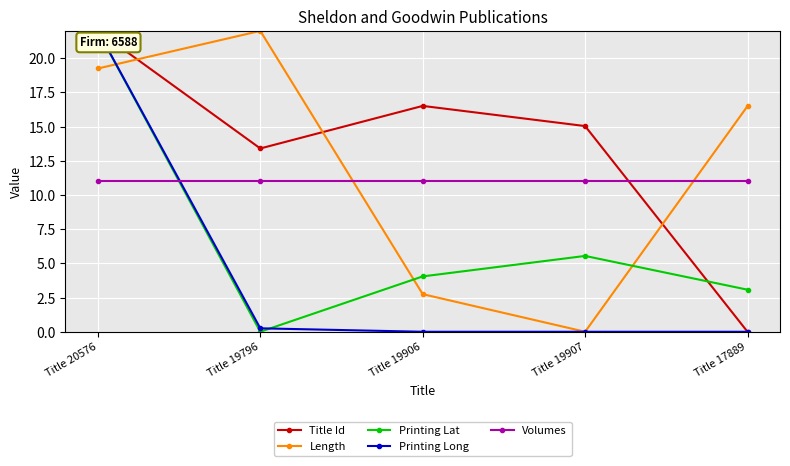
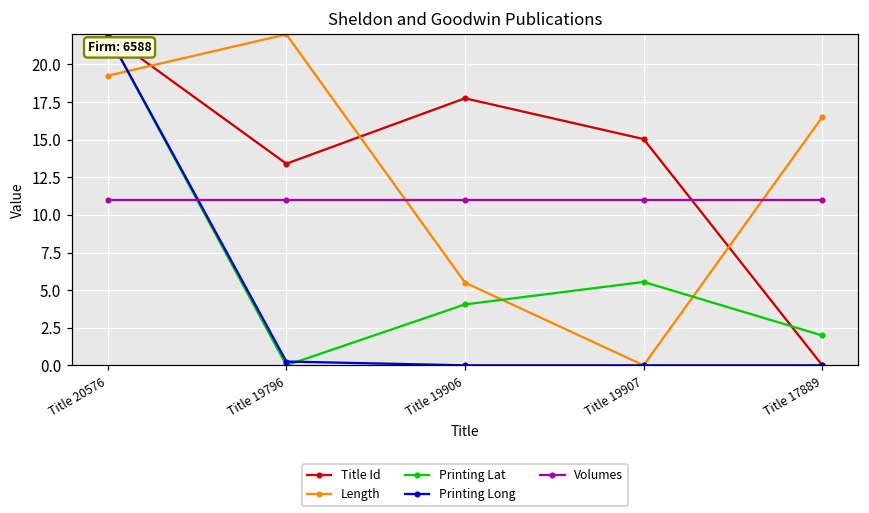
  {
    "Title Id": {
      "Title 19796": 13.4,
-     "Title 19906": 16.5,
+     "Title 19906": 17.8,
      "Title 19907": 15.0
    },
    "Length": {
      "Title 20576": 19.3,
      "Title 19796": 22.0,
-     "Title 19906": 2.8,
+     "Title 19906": 5.5,
      "Title 17889": 16.5
    },
    "Printing Lat": {
      "Title 19796": 0.0,
      "Title 19906": 4.0,
      "Title 19907": 5.5,
-     "Title 17889": 3.1
+     "Title 17889": 2.0
    },
    "Printing Long": {
      "Title 19796": 0.3,
      "Title 19906": 0.0
    },
    "Volumes": {
      "Title 20576": 11.0,
      "Title 19796": 11.0,
      "Title 19906": 11.0,
      "Title 19907": 11.0,
      "Title 17889": 11.0
    }
  }
